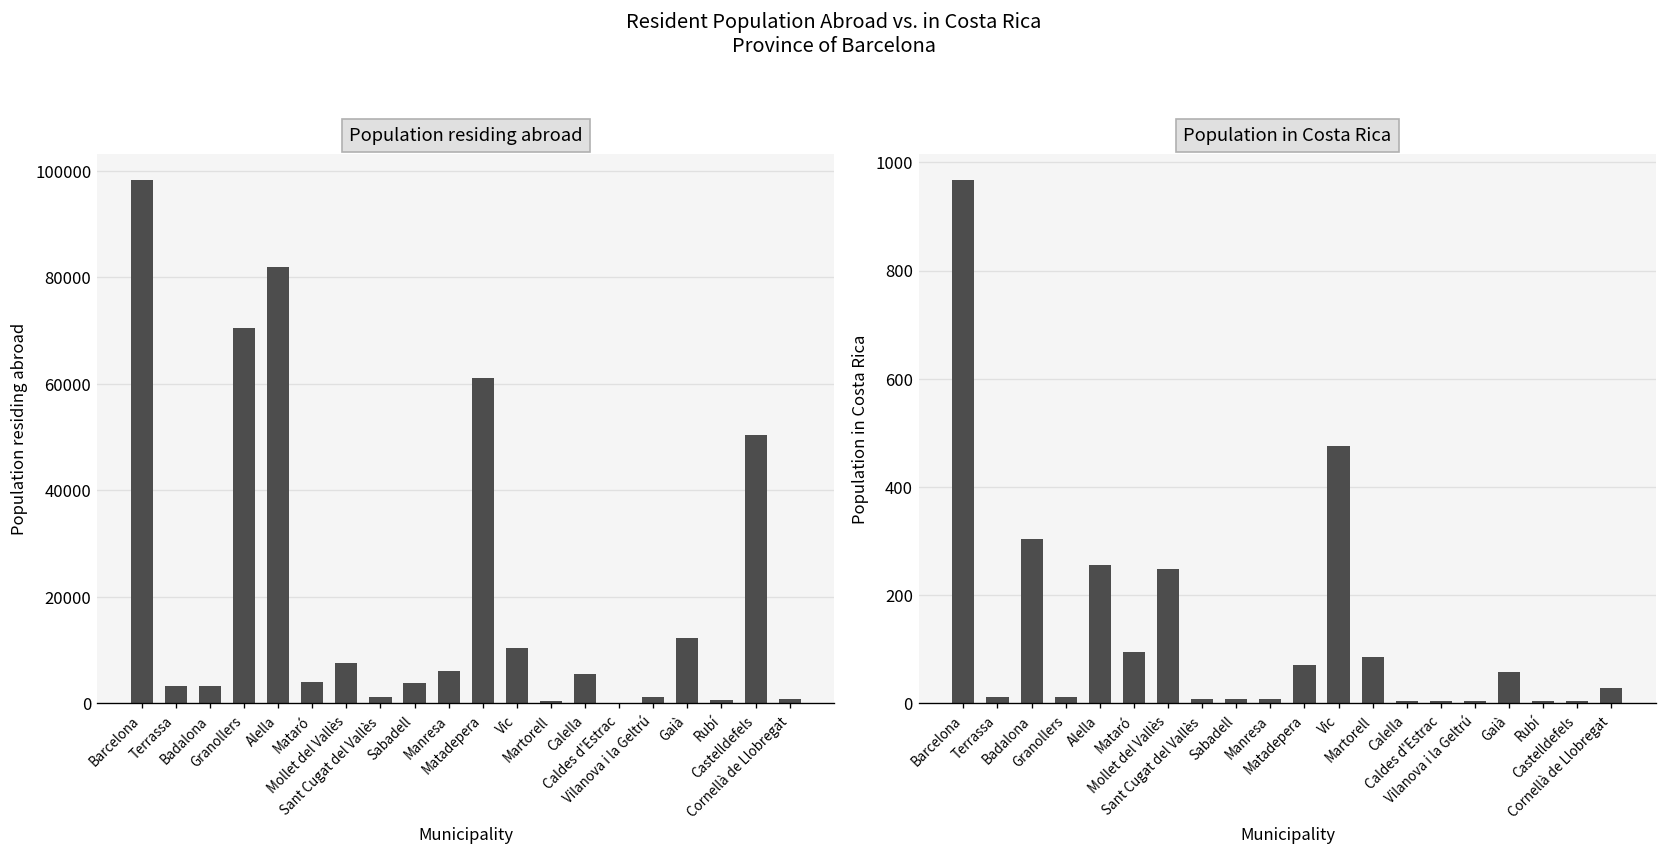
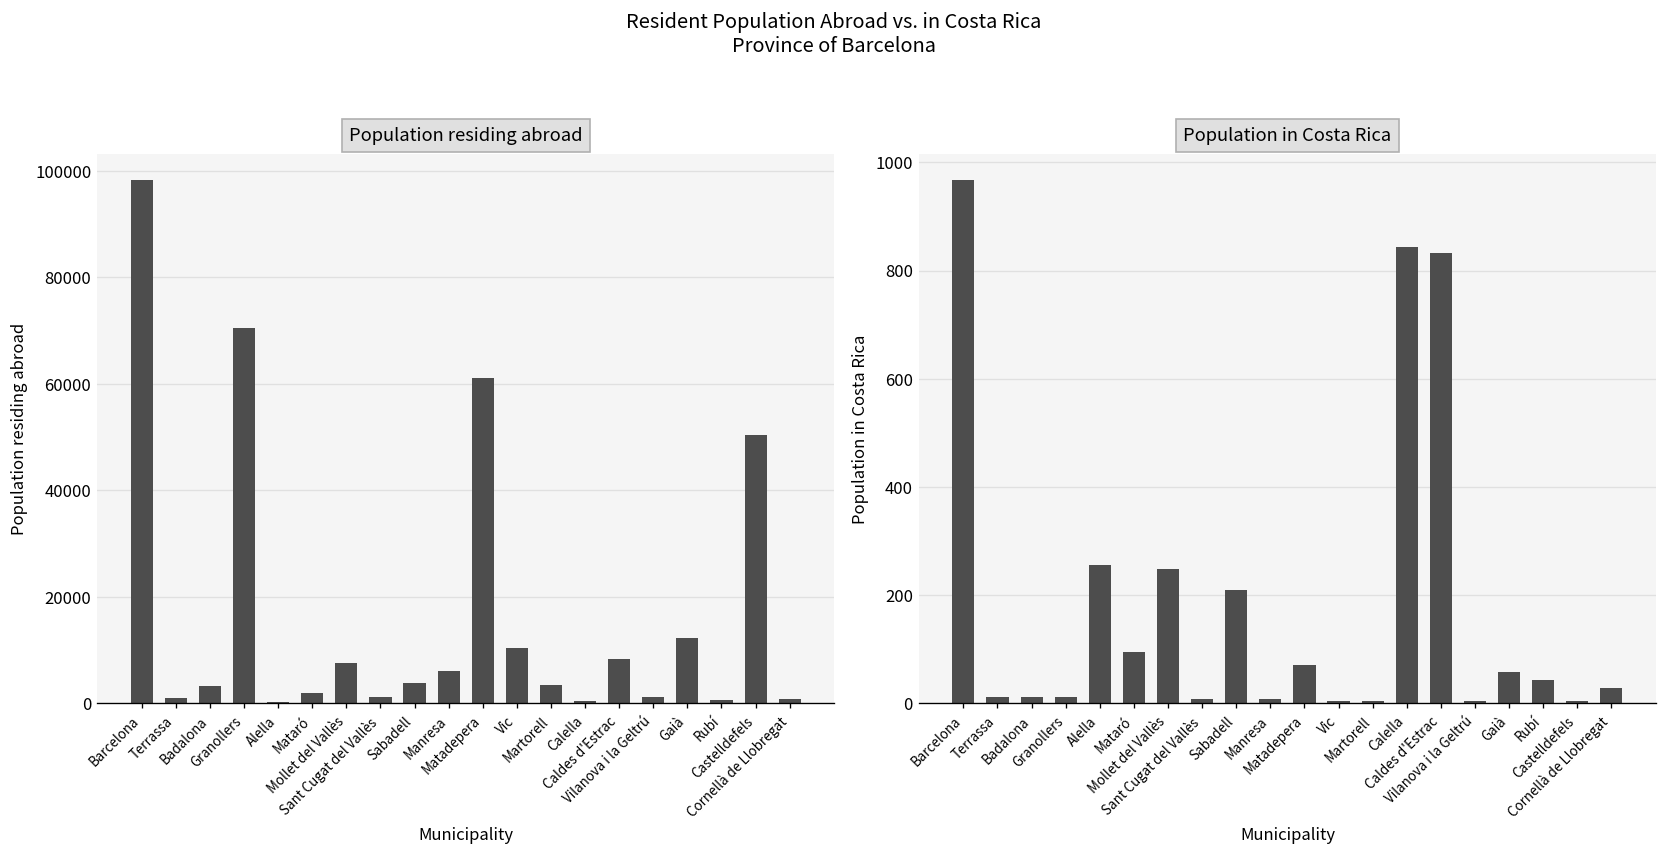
  {
    "Population residing abroad": {
      "Barcelona": 98000,
-     "Terrassa": 3000,
+     "Terrassa": 1000,
      "Badalona": 3000,
      "Granollers": 70000,
-     "Alella": 82000,
-     "Mataró": 4000,
+     "Alella": 0,
+     "Mataró": 2000,
      "Mollet del Vallès": 8000,
      "Sant Cugat del Vallès": 1000,
      "Sabadell": 4000,
      "Manresa": 6000,
      "Matadepera": 61000,
      "Vic": 10000,
-     "Martorell": 0,
-     "Calella": 6000,
-     "Caldes d'Estrac": 0,
+     "Martorell": 3000,
+     "Calella": 0,
+     "Caldes d'Estrac": 8000,
      "Vilanova i la Geltrú": 1000,
      "Gaià": 12000,
      "Rubí": 1000,
      "Castelldefels": 50000,
      "Cornellà de Llobregat": 1000
    },
    "Population in Costa Rica": {
      "Barcelona": 970,
      "Terrassa": 10,
-     "Badalona": 300,
+     "Badalona": 10,
      "Granollers": 10,
      "Alella": 260,
      "Mataró": 90,
      "Mollet del Vallès": 250,
      "Sant Cugat del Vallès": 10,
-     "Sabadell": 10,
+     "Sabadell": 210,
      "Manresa": 10,
      "Matadepera": 70,
-     "Vic": 480,
-     "Martorell": 90,
-     "Calella": 10,
-     "Caldes d'Estrac": 10,
+     "Vic": 10,
+     "Martorell": 10,
+     "Calella": 840,
+     "Caldes d'Estrac": 830,
      "Gaià": 60,
-     "Rubí": 0,
+     "Rubí": 40,
      "Cornellà de Llobregat": 30
    }
  }
